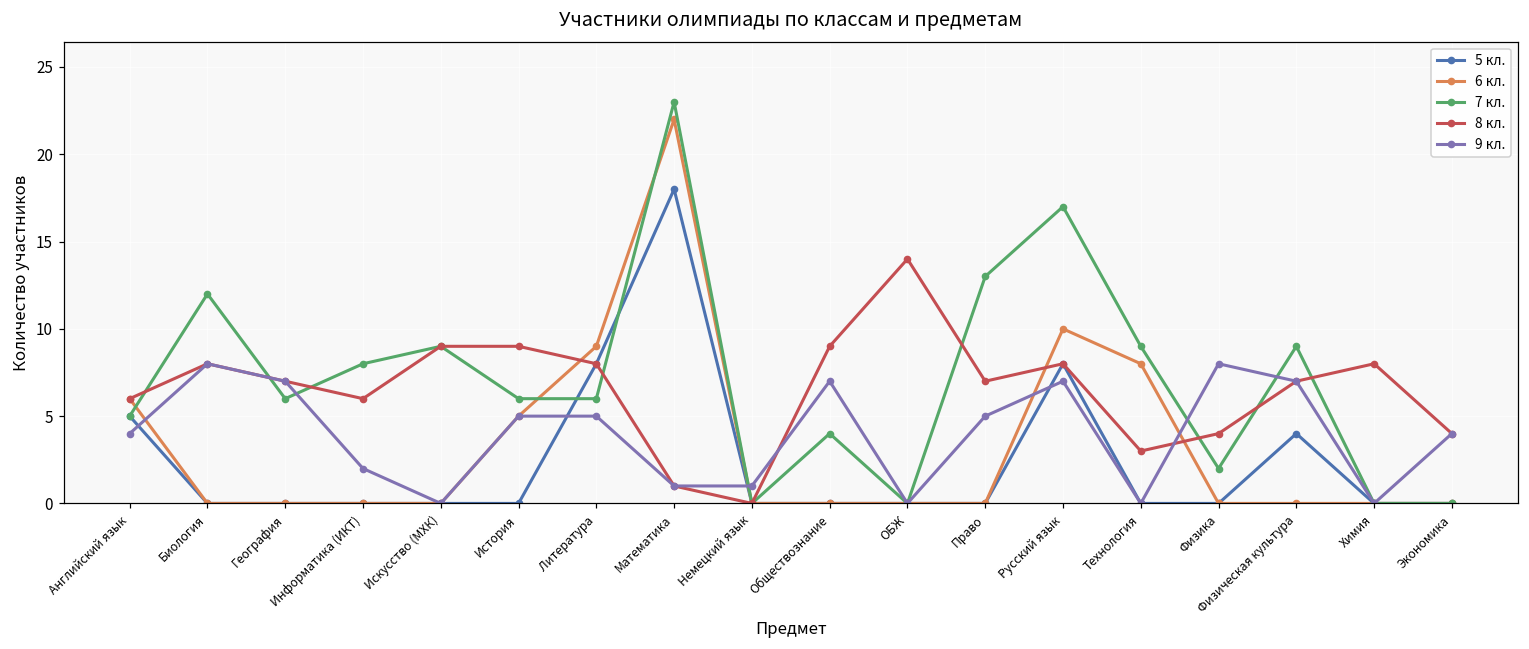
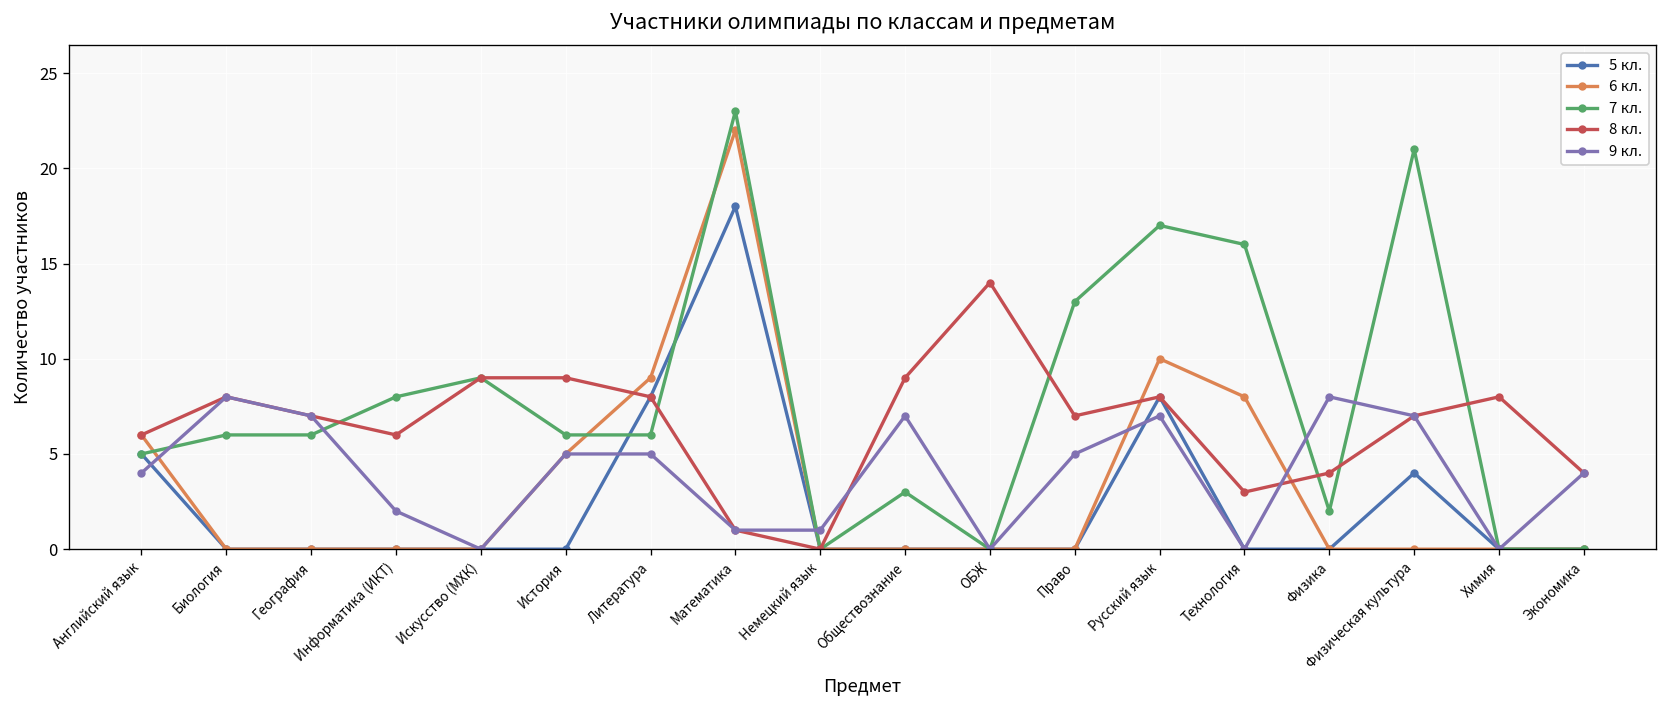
  {
    "7 кл.": {
-     "Биология": 12,
+     "Биология": 6,
      "География": 6,
      "Информатика (ИКТ)": 8,
      "История": 6,
      "Литература": 6,
      "Математика": 23,
-     "Обществознание": 4,
+     "Обществознание": 3,
      "Право": 13,
      "Русский язык": 17,
-     "Технология": 9,
+     "Технология": 16,
      "Физика": 2,
-     "Физическая культура": 9
+     "Физическая культура": 21
    }
  }
